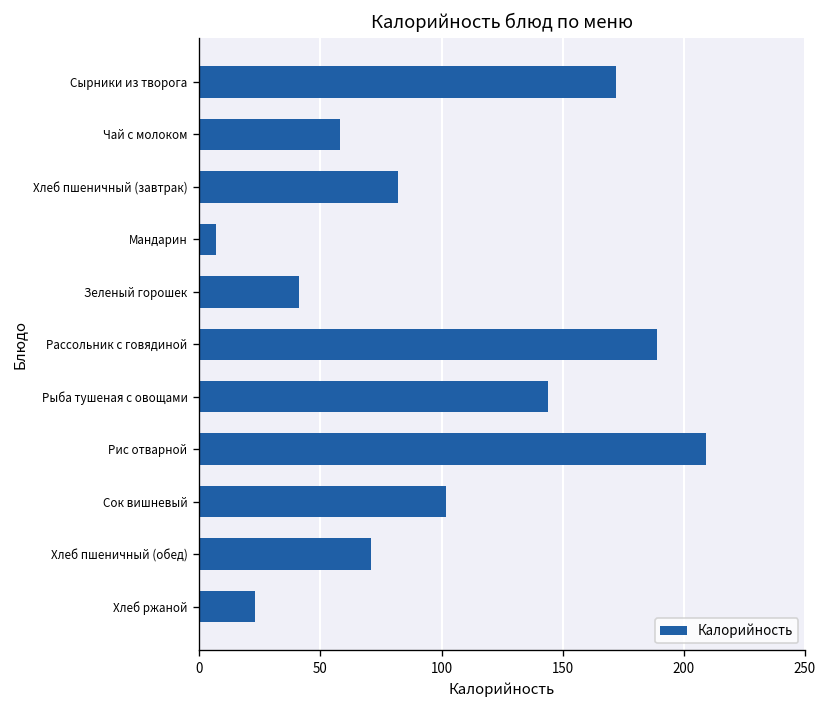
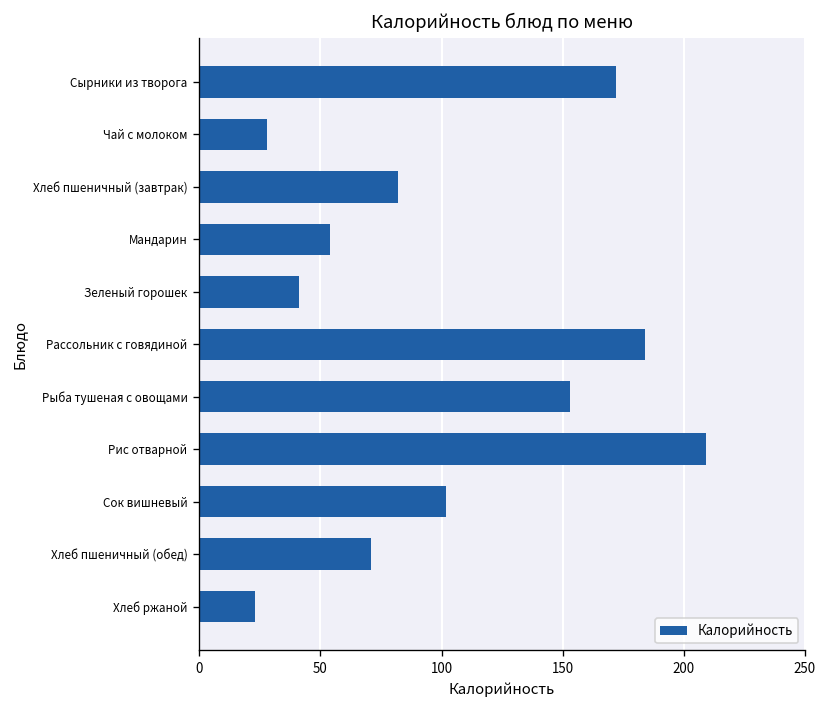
  {
    "Сырники из творога": 172,
-   "Чай с молоком": 58,
+   "Чай с молоком": 28,
    "Хлеб пшеничный (завтрак)": 82,
-   "Мандарин": 7,
+   "Мандарин": 54,
    "Зеленый горошек": 41,
-   "Рассольник с говядиной": 189,
-   "Рыба тушеная с овощами": 144,
+   "Рассольник с говядиной": 184,
+   "Рыба тушеная с овощами": 153,
    "Рис отварной": 209,
    "Сок вишневый": 102,
    "Хлеб пшеничный (обед)": 71,
    "Хлеб ржаной": 23
  }
